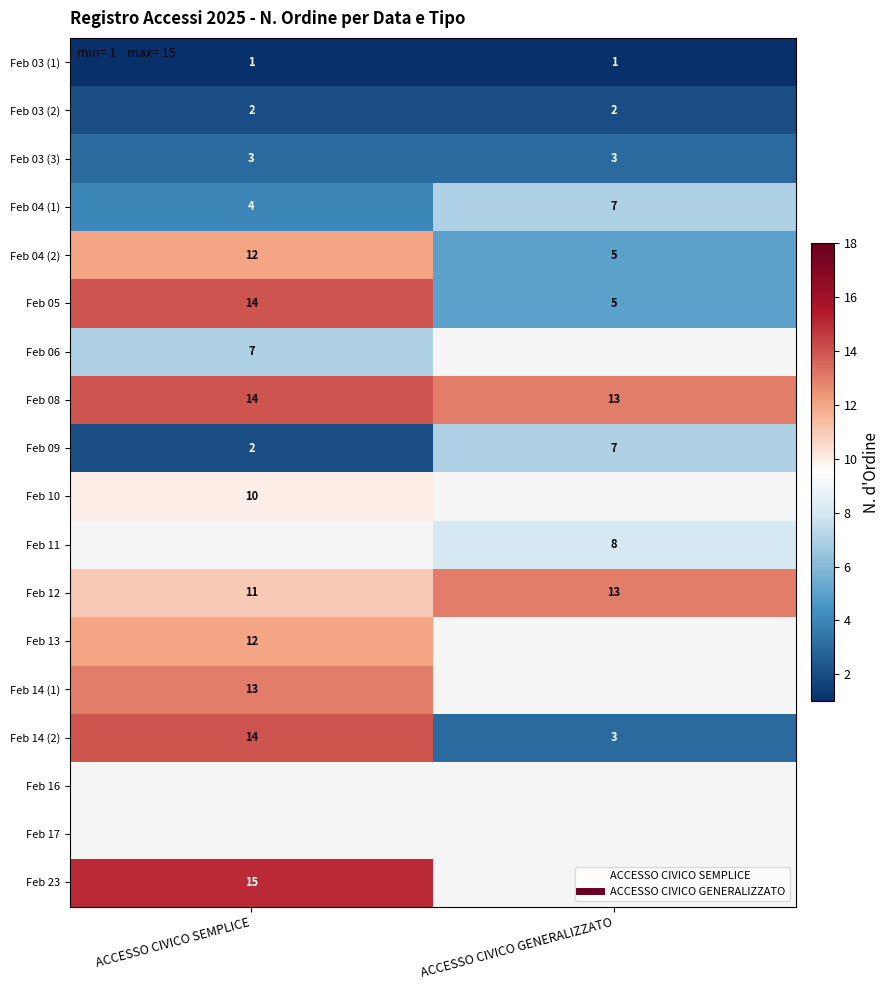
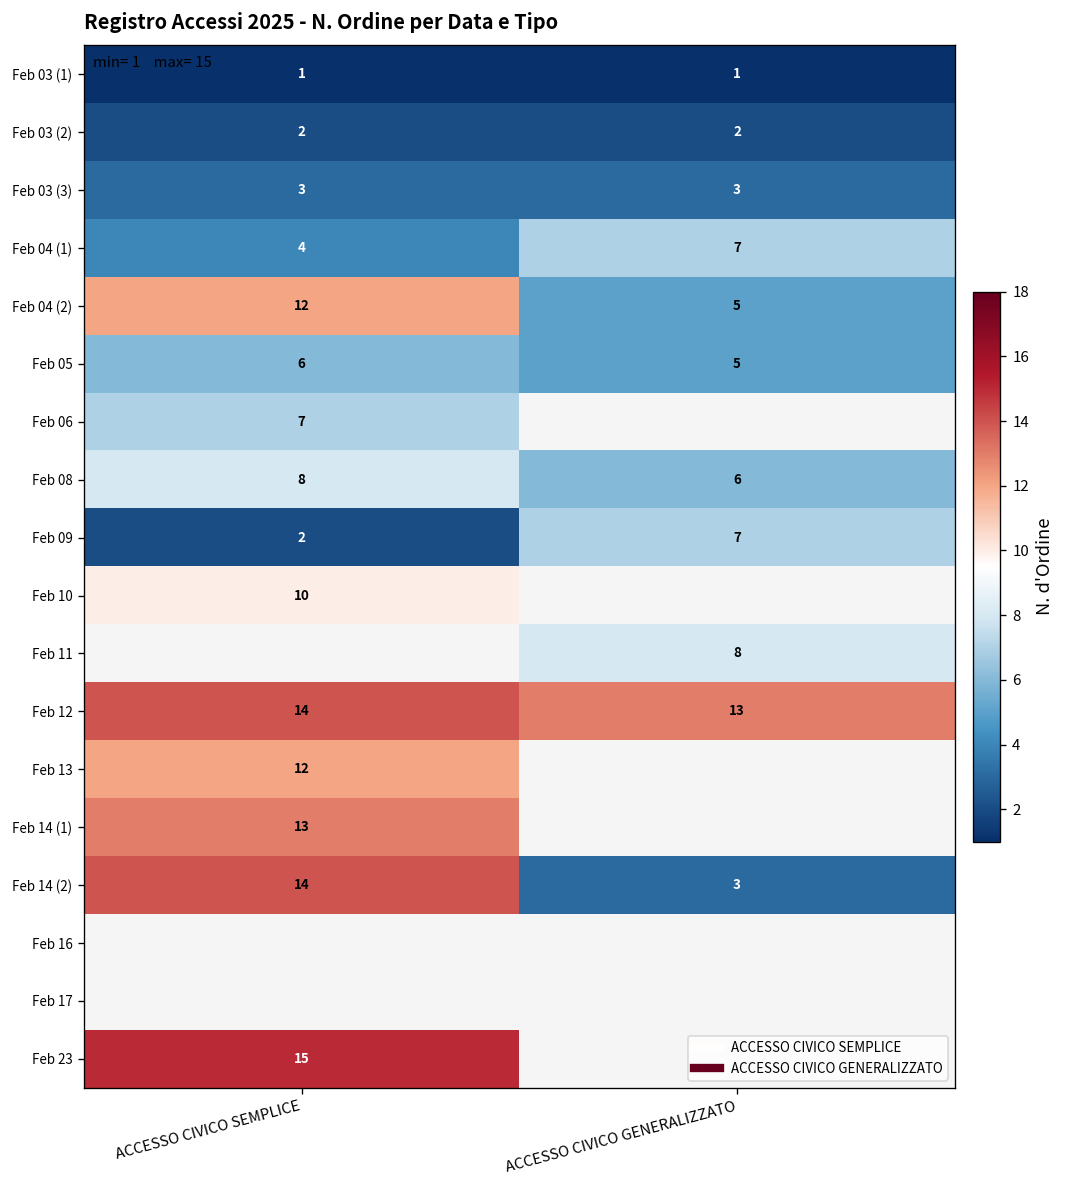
  {
    "Feb 03 (1)": {
      "ACCESSO CIVICO GENERALIZZATO": 1
    },
    "Feb 03 (2)": {
      "ACCESSO CIVICO SEMPLICE": 2,
      "ACCESSO CIVICO GENERALIZZATO": 2
    },
    "Feb 03 (3)": {
      "ACCESSO CIVICO SEMPLICE": 3,
      "ACCESSO CIVICO GENERALIZZATO": 3
    },
    "Feb 04 (1)": {
      "ACCESSO CIVICO SEMPLICE": 4,
      "ACCESSO CIVICO GENERALIZZATO": 7
    },
    "Feb 04 (2)": {
      "ACCESSO CIVICO SEMPLICE": 12,
      "ACCESSO CIVICO GENERALIZZATO": 5
    },
    "Feb 05": {
-     "ACCESSO CIVICO SEMPLICE": 14,
+     "ACCESSO CIVICO SEMPLICE": 6,
      "ACCESSO CIVICO GENERALIZZATO": 5
    },
    "Feb 06": {
      "ACCESSO CIVICO SEMPLICE": 7
    },
    "Feb 08": {
-     "ACCESSO CIVICO SEMPLICE": 14,
-     "ACCESSO CIVICO GENERALIZZATO": 13
+     "ACCESSO CIVICO SEMPLICE": 8,
+     "ACCESSO CIVICO GENERALIZZATO": 6
    },
    "Feb 09": {
      "ACCESSO CIVICO SEMPLICE": 2,
      "ACCESSO CIVICO GENERALIZZATO": 7
    },
    "Feb 10": {
      "ACCESSO CIVICO SEMPLICE": 10
    },
    "Feb 11": {
      "ACCESSO CIVICO GENERALIZZATO": 8
    },
    "Feb 12": {
-     "ACCESSO CIVICO SEMPLICE": 11,
+     "ACCESSO CIVICO SEMPLICE": 14,
      "ACCESSO CIVICO GENERALIZZATO": 13
    },
    "Feb 13": {
      "ACCESSO CIVICO SEMPLICE": 12
    },
    "Feb 14 (1)": {
      "ACCESSO CIVICO SEMPLICE": 13
    },
    "Feb 14 (2)": {
      "ACCESSO CIVICO SEMPLICE": 14,
      "ACCESSO CIVICO GENERALIZZATO": 3
    },
    "Feb 23": {
      "ACCESSO CIVICO SEMPLICE": 15
    }
  }
